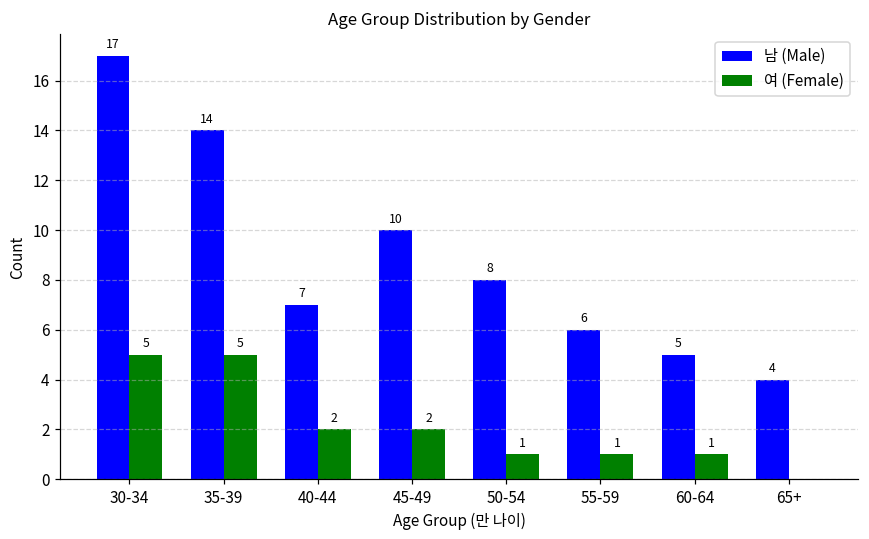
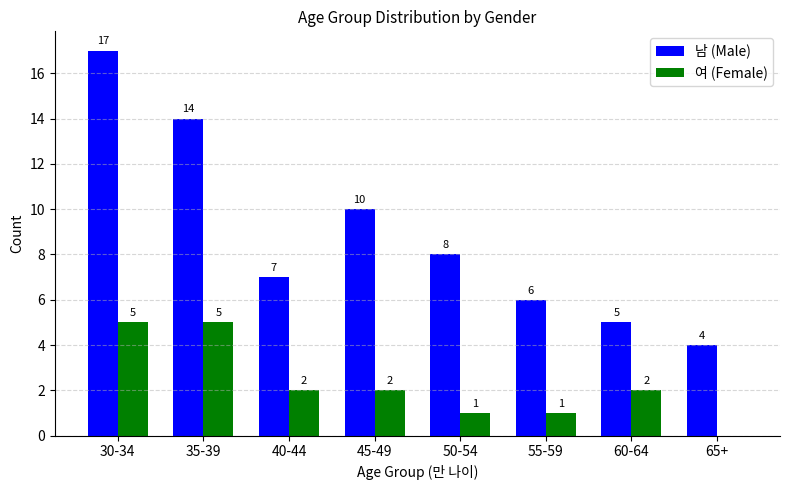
  {
    "남 (Male)": {
      "30-34": 17,
      "35-39": 14,
      "40-44": 7,
      "45-49": 10,
      "50-54": 8,
      "55-59": 6,
      "60-64": 5,
      "65+": 4
    },
    "여 (Female)": {
      "30-34": 5,
      "35-39": 5,
      "40-44": 2,
      "45-49": 2,
      "50-54": 1,
      "55-59": 1,
-     "60-64": 1
+     "60-64": 2
    }
  }
